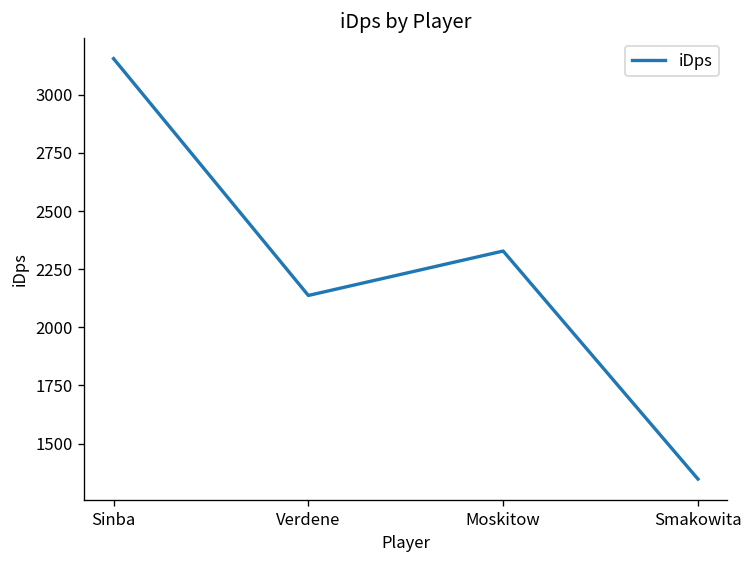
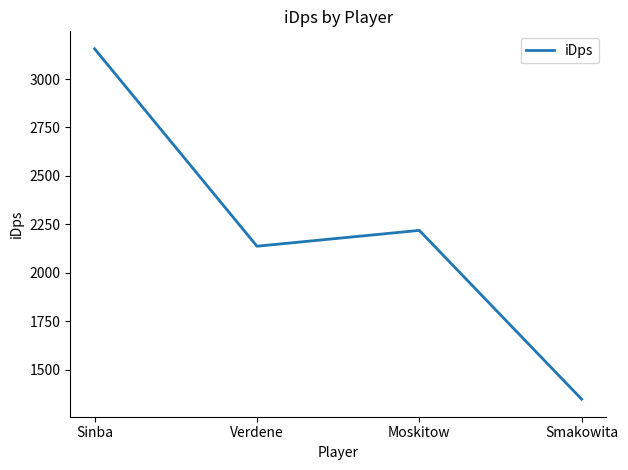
  {
    "Sinba": 3160,
    "Verdene": 2140,
-   "Moskitow": 2330,
+   "Moskitow": 2220,
    "Smakowita": 1350
  }
